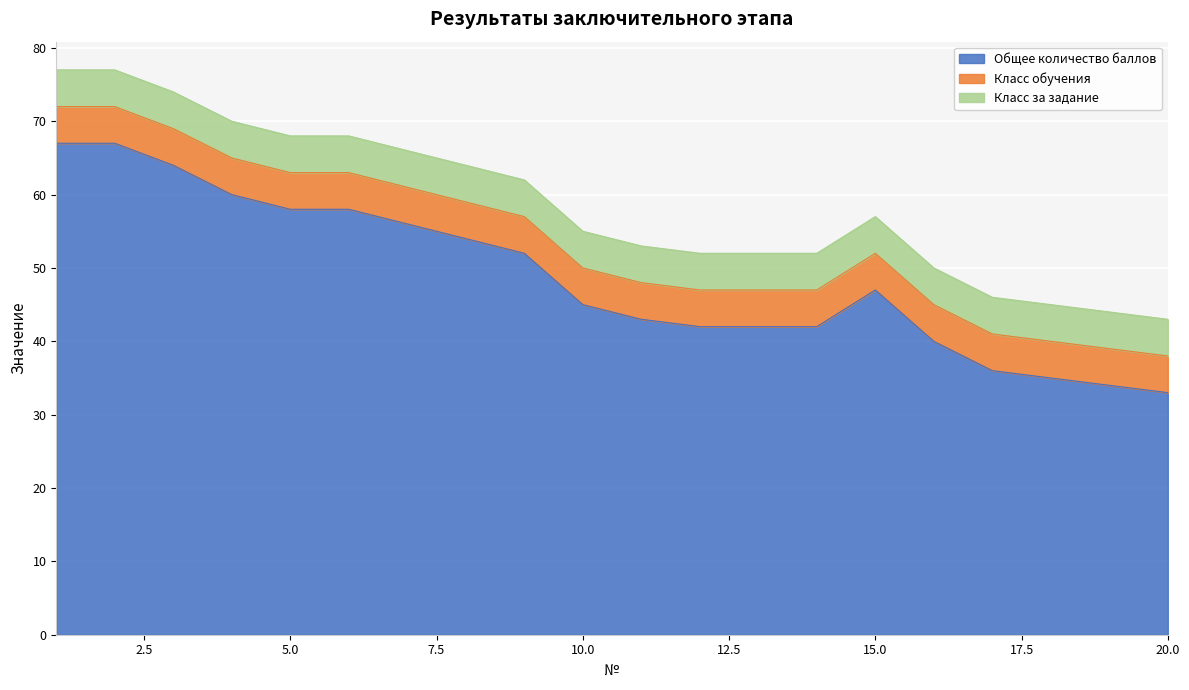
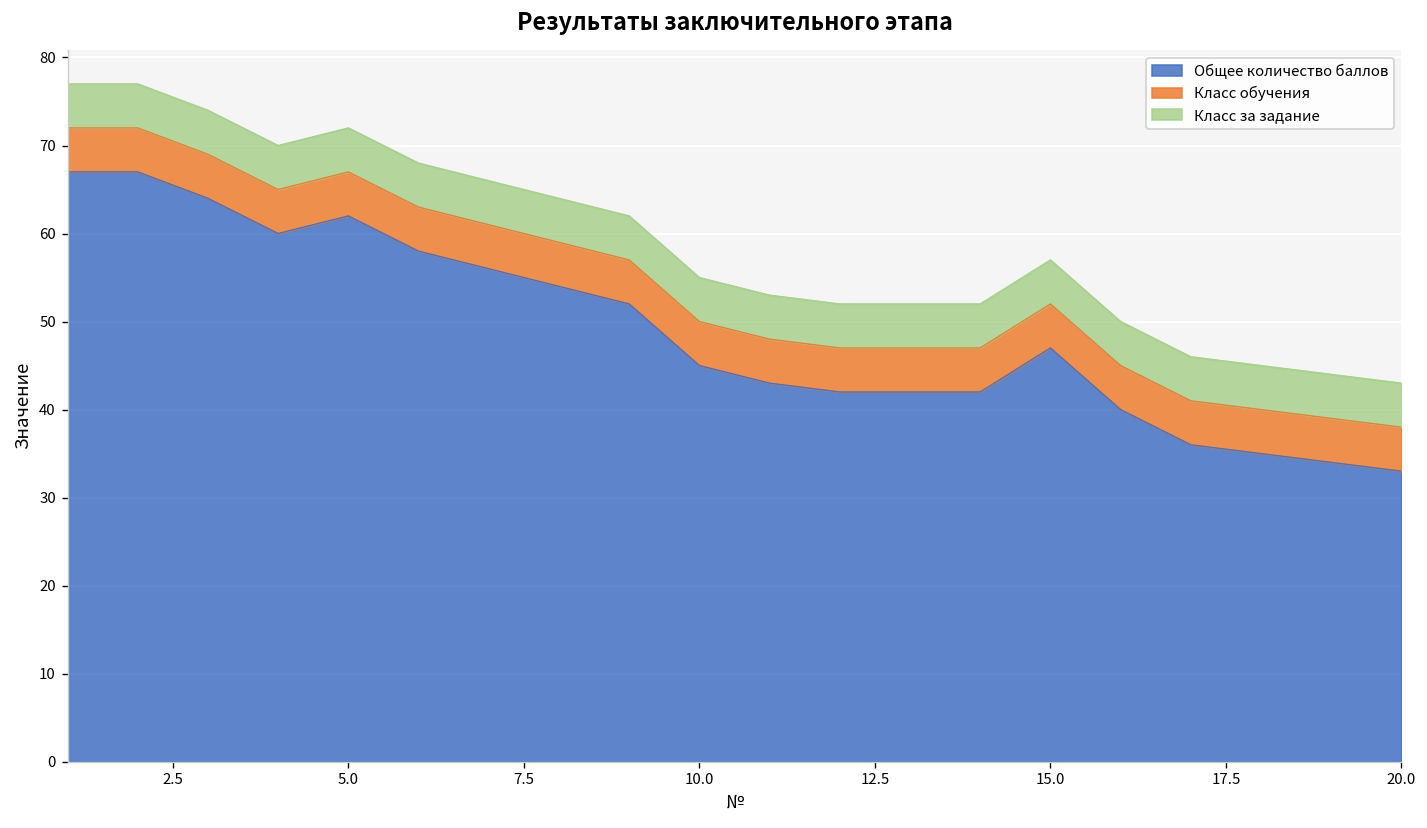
  {
    "Общее количество баллов": {
-     "5.0": 58,
+     "5.0": 62,
      "10.0": 45,
      "15.0": 47,
      "20.0": 33
    },
    "Класс обучения": {
      "5.0": 5,
      "10.0": 5,
      "15.0": 5,
      "20.0": 5
    },
    "Класс за задание": {
      "5.0": 5,
      "10.0": 5,
      "15.0": 5,
      "20.0": 5
    }
  }
